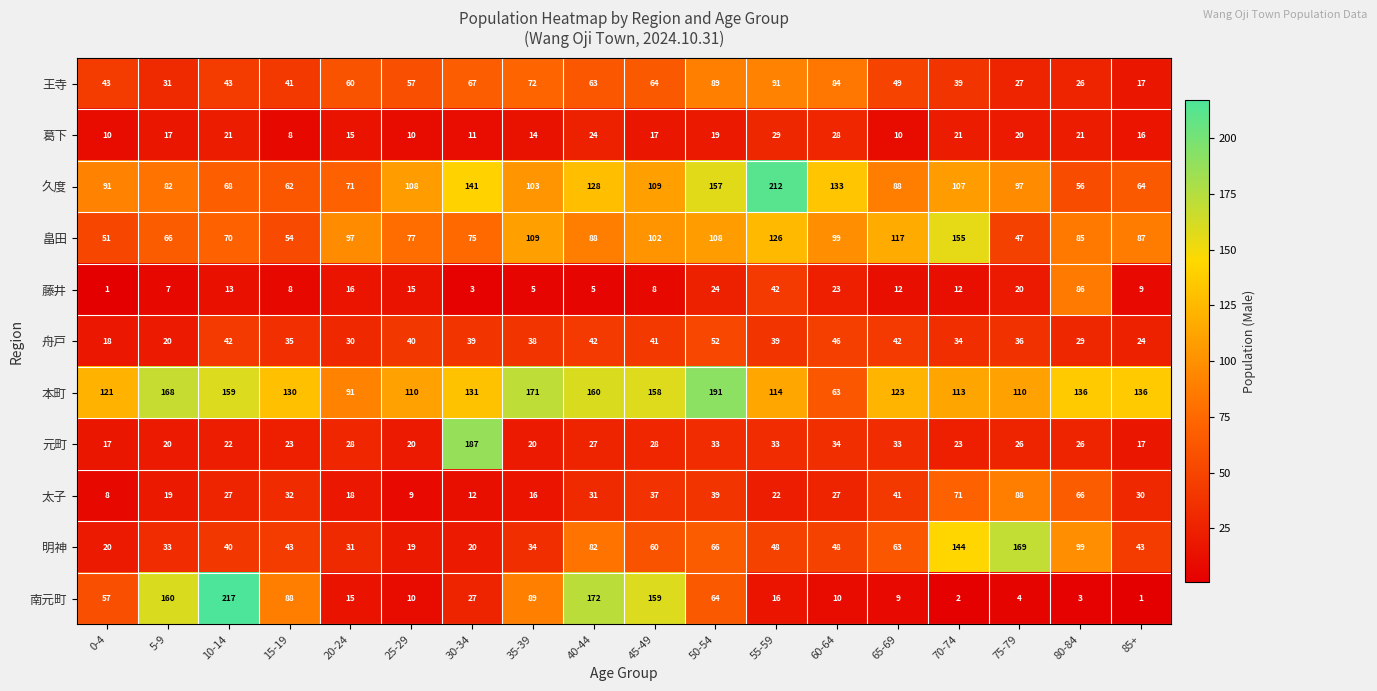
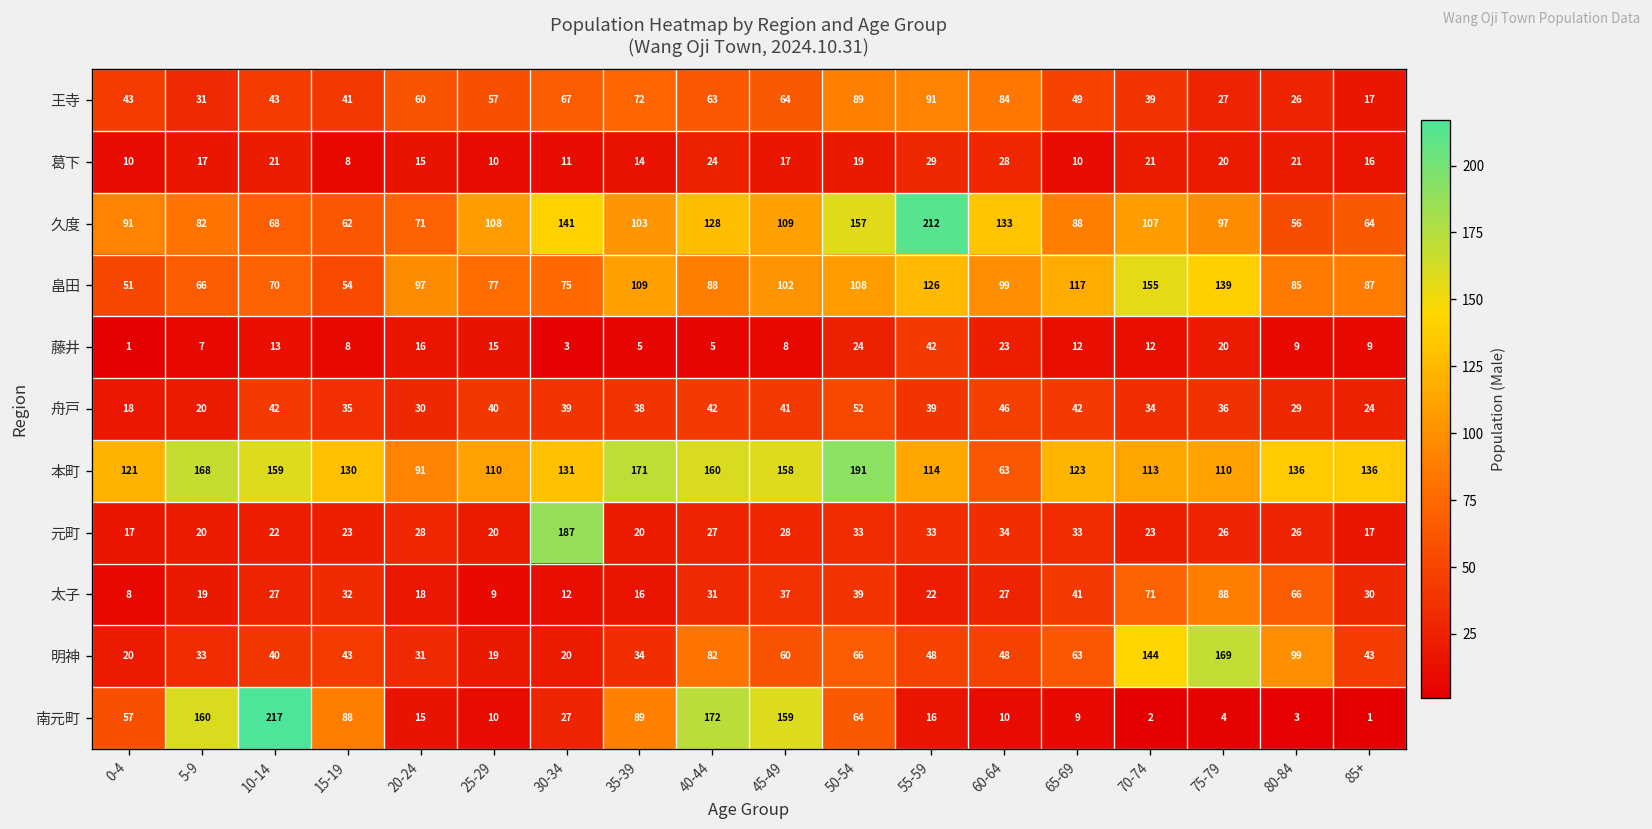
  {
    "王寺": {
      "0-4": 43,
      "5-9": 31,
      "10-14": 43,
      "15-19": 41,
      "20-24": 60,
      "25-29": 57,
      "30-34": 67,
      "35-39": 72,
      "40-44": 63,
      "45-49": 64,
      "50-54": 89,
      "55-59": 91,
      "60-64": 84,
      "65-69": 49,
      "70-74": 39,
      "75-79": 27,
      "80-84": 26,
      "85+": 17
    },
    "葛下": {
      "0-4": 10,
      "5-9": 17,
      "10-14": 21,
      "15-19": 8,
      "20-24": 15,
      "25-29": 10,
      "30-34": 11,
      "35-39": 14,
      "40-44": 24,
      "45-49": 17,
      "50-54": 19,
      "55-59": 29,
      "60-64": 28,
      "65-69": 10,
      "70-74": 21,
      "75-79": 20,
      "80-84": 21,
      "85+": 16
    },
    "久度": {
      "0-4": 91,
      "5-9": 82,
      "10-14": 68,
      "15-19": 62,
      "20-24": 71,
      "25-29": 108,
      "30-34": 141,
      "35-39": 103,
      "40-44": 128,
      "45-49": 109,
      "50-54": 157,
      "55-59": 212,
      "60-64": 133,
      "65-69": 88,
      "70-74": 107,
      "75-79": 97,
      "80-84": 56,
      "85+": 64
    },
    "畠田": {
      "0-4": 51,
      "5-9": 66,
      "10-14": 70,
      "15-19": 54,
      "20-24": 97,
      "25-29": 77,
      "30-34": 75,
      "35-39": 109,
      "40-44": 88,
      "45-49": 102,
      "50-54": 108,
      "55-59": 126,
      "60-64": 99,
      "65-69": 117,
      "70-74": 155,
-     "75-79": 47,
+     "75-79": 139,
      "80-84": 85,
      "85+": 87
    },
    "藤井": {
      "0-4": 1,
      "5-9": 7,
      "10-14": 13,
      "15-19": 8,
      "20-24": 16,
      "25-29": 15,
      "30-34": 3,
      "35-39": 5,
      "40-44": 5,
      "45-49": 8,
      "50-54": 24,
      "55-59": 42,
      "60-64": 23,
      "65-69": 12,
      "70-74": 12,
      "75-79": 20,
-     "80-84": 86,
+     "80-84": 9,
      "85+": 9
    },
    "舟戸": {
      "0-4": 18,
      "5-9": 20,
      "10-14": 42,
      "15-19": 35,
      "20-24": 30,
      "25-29": 40,
      "30-34": 39,
      "35-39": 38,
      "40-44": 42,
      "45-49": 41,
      "50-54": 52,
      "55-59": 39,
      "60-64": 46,
      "65-69": 42,
      "70-74": 34,
      "75-79": 36,
      "80-84": 29,
      "85+": 24
    },
    "本町": {
      "0-4": 121,
      "5-9": 168,
      "10-14": 159,
      "15-19": 130,
      "20-24": 91,
      "25-29": 110,
      "30-34": 131,
      "35-39": 171,
      "40-44": 160,
      "45-49": 158,
      "50-54": 191,
      "55-59": 114,
      "60-64": 63,
      "65-69": 123,
      "70-74": 113,
      "75-79": 110,
      "80-84": 136,
      "85+": 136
    },
    "元町": {
      "0-4": 17,
      "5-9": 20,
      "10-14": 22,
      "15-19": 23,
      "20-24": 28,
      "25-29": 20,
      "30-34": 187,
      "35-39": 20,
      "40-44": 27,
      "45-49": 28,
      "50-54": 33,
      "55-59": 33,
      "60-64": 34,
      "65-69": 33,
      "70-74": 23,
      "75-79": 26,
      "80-84": 26,
      "85+": 17
    },
    "太子": {
      "0-4": 8,
      "5-9": 19,
      "10-14": 27,
      "15-19": 32,
      "20-24": 18,
      "25-29": 9,
      "30-34": 12,
      "35-39": 16,
      "40-44": 31,
      "45-49": 37,
      "50-54": 39,
      "55-59": 22,
      "60-64": 27,
      "65-69": 41,
      "70-74": 71,
      "75-79": 88,
      "80-84": 66,
      "85+": 30
    },
    "明神": {
      "0-4": 20,
      "5-9": 33,
      "10-14": 40,
      "15-19": 43,
      "20-24": 31,
      "25-29": 19,
      "30-34": 20,
      "35-39": 34,
      "40-44": 82,
      "45-49": 60,
      "50-54": 66,
      "55-59": 48,
      "60-64": 48,
      "65-69": 63,
      "70-74": 144,
      "75-79": 169,
      "80-84": 99,
      "85+": 43
    },
    "南元町": {
      "0-4": 57,
      "5-9": 160,
      "10-14": 217,
      "15-19": 88,
      "20-24": 15,
      "25-29": 10,
      "30-34": 27,
      "35-39": 89,
      "40-44": 172,
      "45-49": 159,
      "50-54": 64,
      "55-59": 16,
      "60-64": 10,
      "65-69": 9,
      "70-74": 2,
      "75-79": 4,
      "80-84": 3,
      "85+": 1
    }
  }
